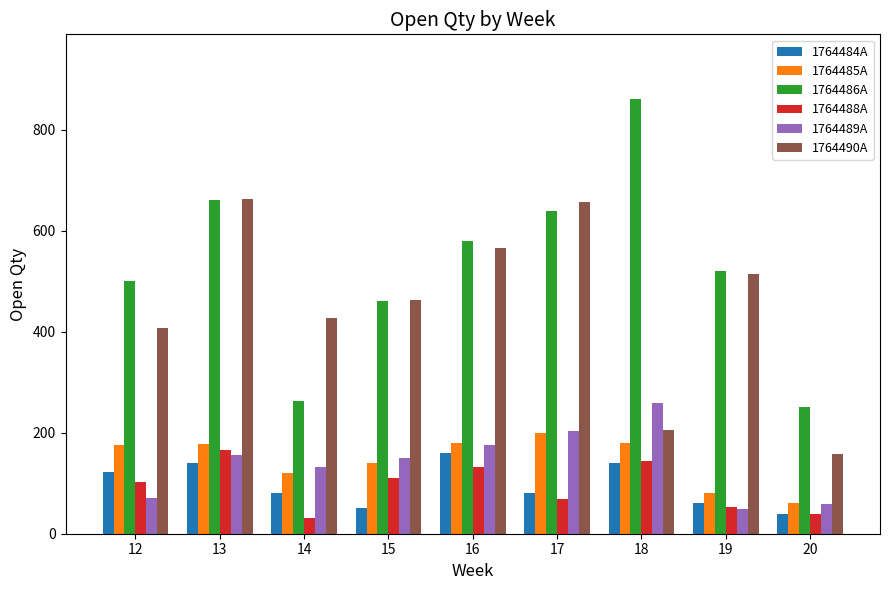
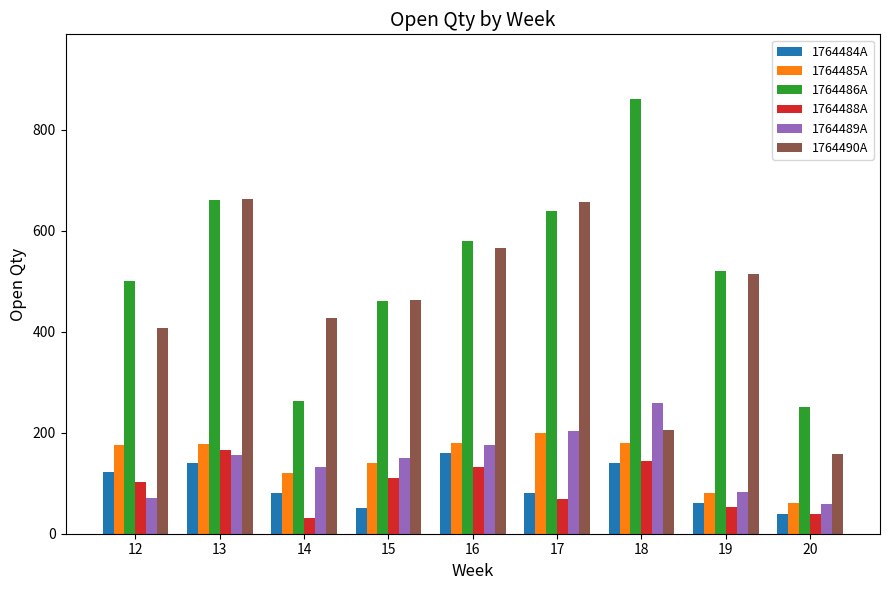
  {
    "1764484A": {
      "12": 120,
      "13": 140,
      "14": 80,
      "15": 50,
      "16": 160,
      "17": 80,
      "18": 140,
      "19": 60,
      "20": 40
    },
    "1764485A": {
      "12": 180,
      "13": 180,
      "14": 120,
      "15": 140,
      "16": 180,
      "17": 200,
      "18": 180,
      "19": 80,
      "20": 60
    },
    "1764486A": {
      "12": 500,
      "13": 660,
      "14": 260,
      "15": 460,
      "16": 580,
      "17": 640,
      "18": 860,
      "19": 520,
      "20": 250
    },
    "1764488A": {
      "12": 100,
      "13": 170,
      "14": 30,
      "15": 110,
      "16": 130,
      "17": 70,
      "18": 140,
      "19": 50,
      "20": 40
    },
    "1764489A": {
      "12": 70,
      "13": 160,
      "14": 130,
      "15": 150,
      "16": 180,
      "17": 200,
      "18": 260,
-     "19": 50,
+     "19": 80,
      "20": 60
    },
    "1764490A": {
      "12": 410,
      "13": 660,
      "14": 430,
      "15": 460,
      "16": 570,
      "17": 660,
      "18": 210,
      "19": 510,
      "20": 160
    }
  }
